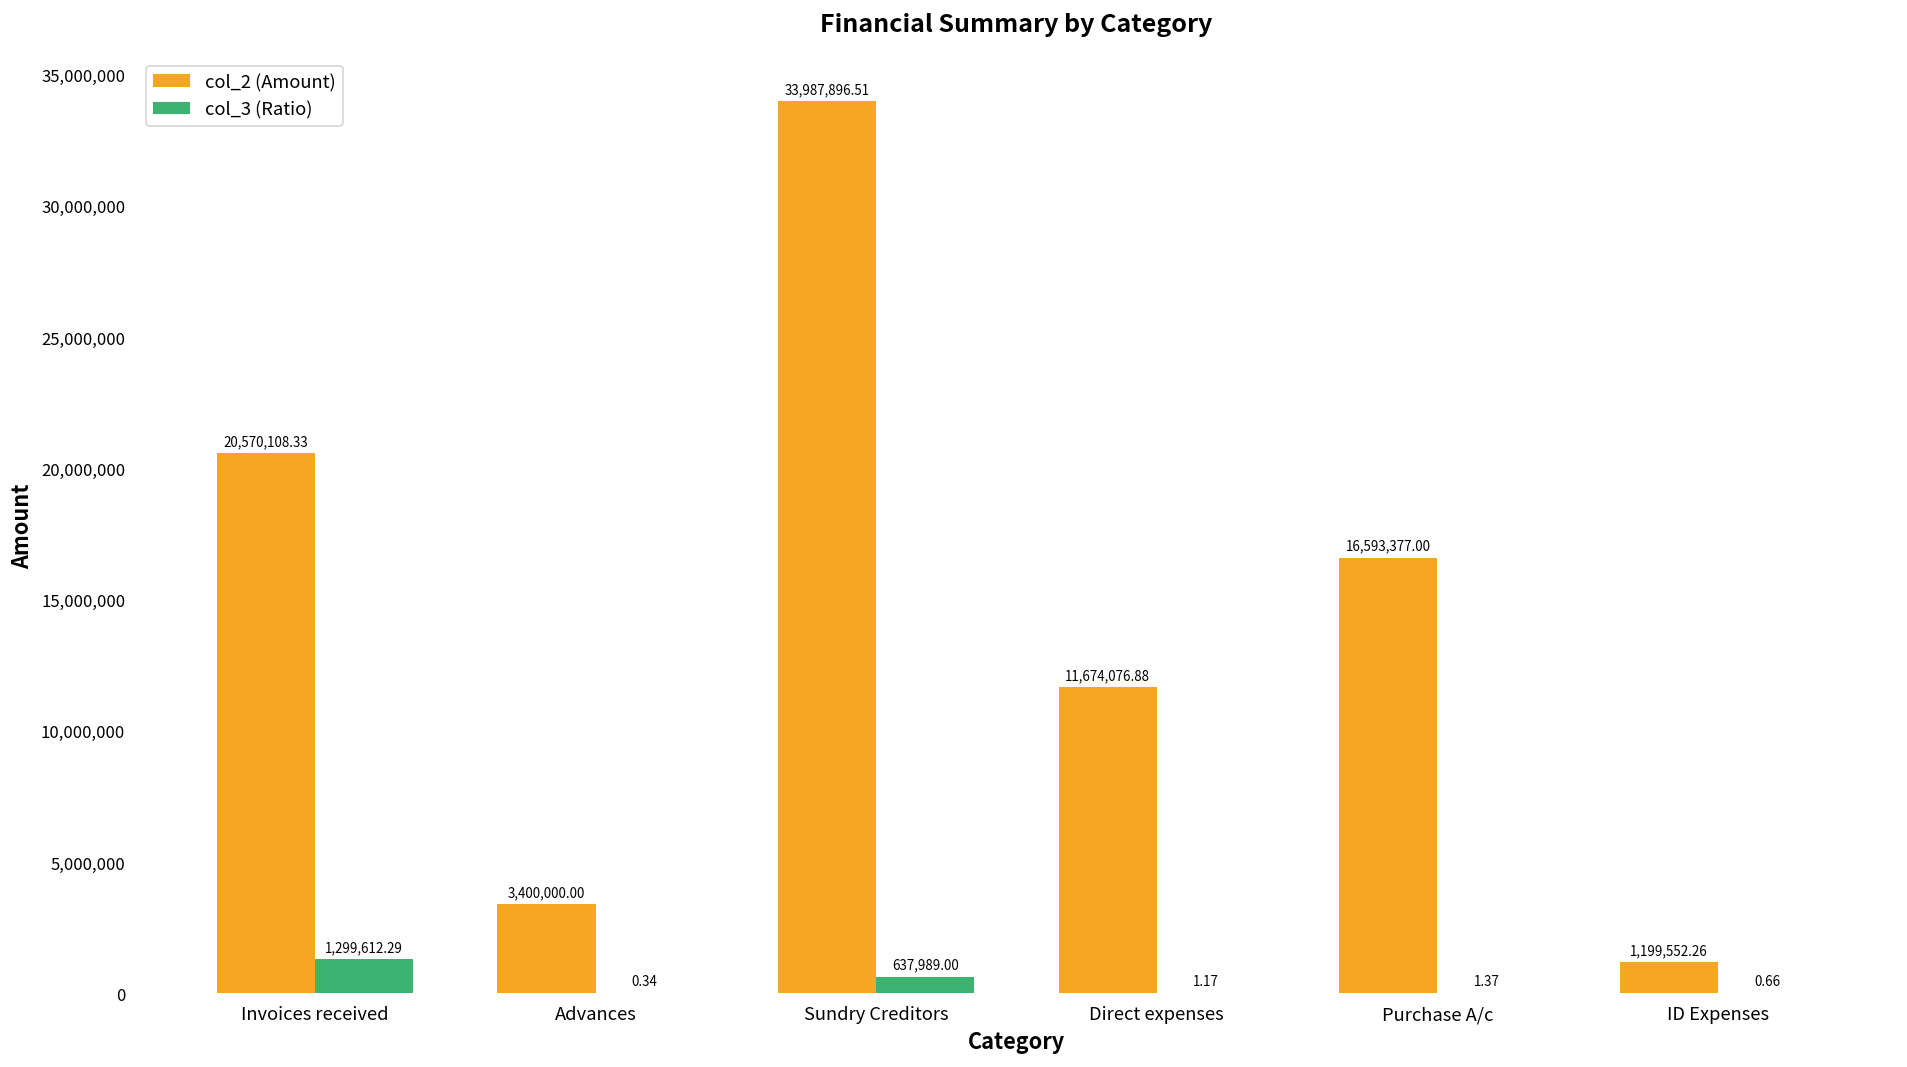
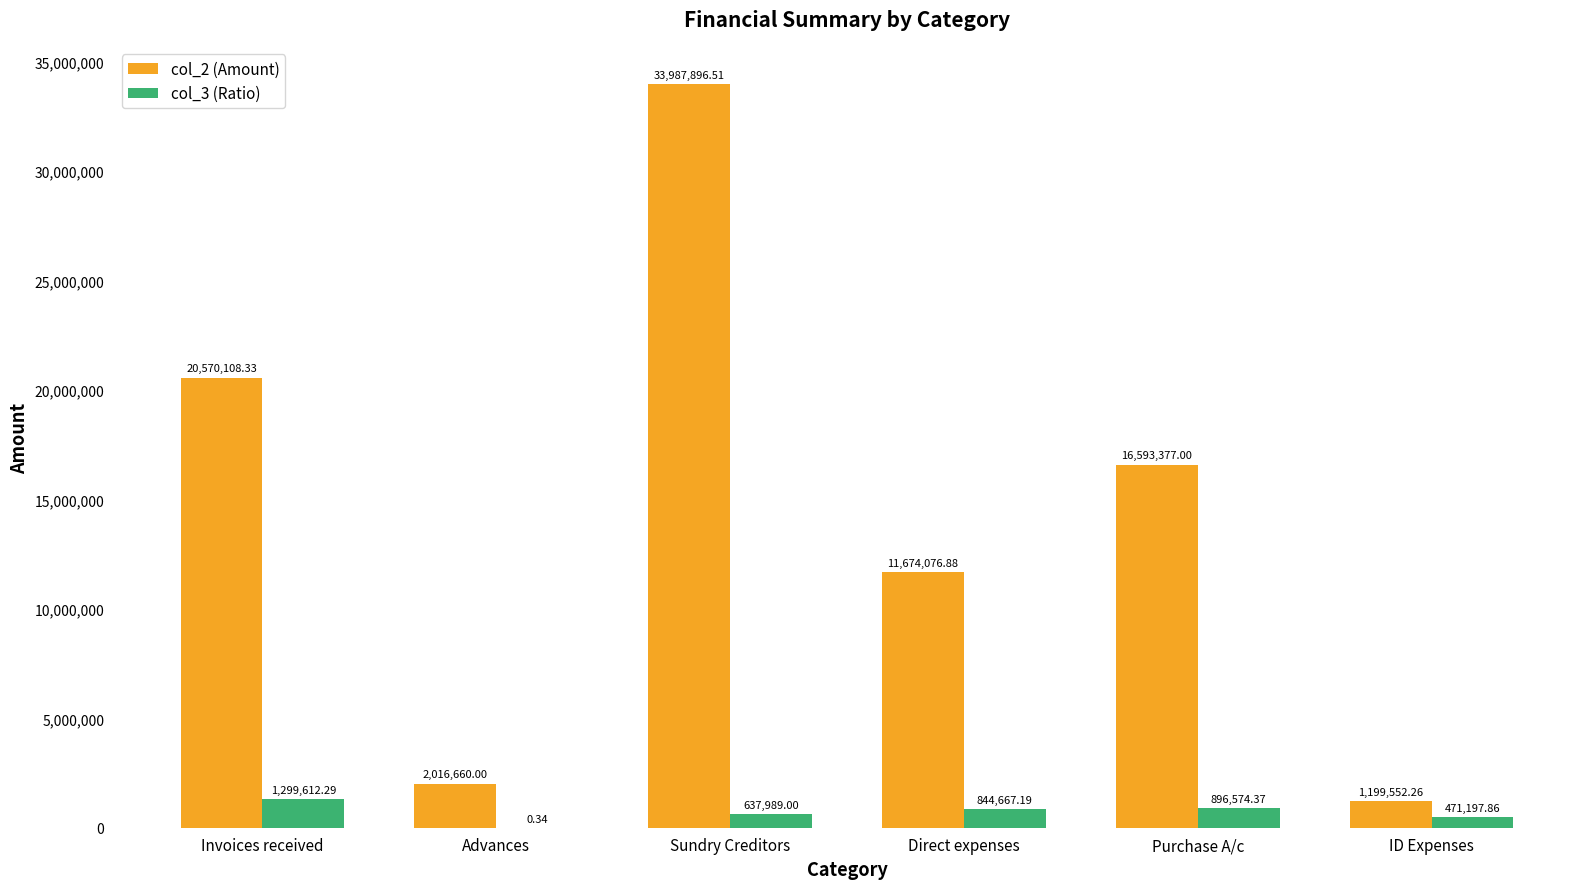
  {
    "col_2 (Amount)": {
      "Invoices received": "20,570,108.33",
-     "Advances": "3,400,000.00",
+     "Advances": "2,016,660.00",
      "Sundry Creditors": "33,987,896.51",
      "Direct expenses": "11,674,076.88",
      "Purchase A/c": "16,593,377.00",
      "ID Expenses": "1,199,552.26"
    },
    "col_3 (Ratio)": {
      "Invoices received": "1,299,612.29",
      "Advances": "0.34",
      "Sundry Creditors": "637,989.00",
-     "Direct expenses": "1.17",
-     "Purchase A/c": "1.37",
-     "ID Expenses": "0.66"
+     "Direct expenses": "844,667.19",
+     "Purchase A/c": "896,574.37",
+     "ID Expenses": "471,197.86"
    }
  }
